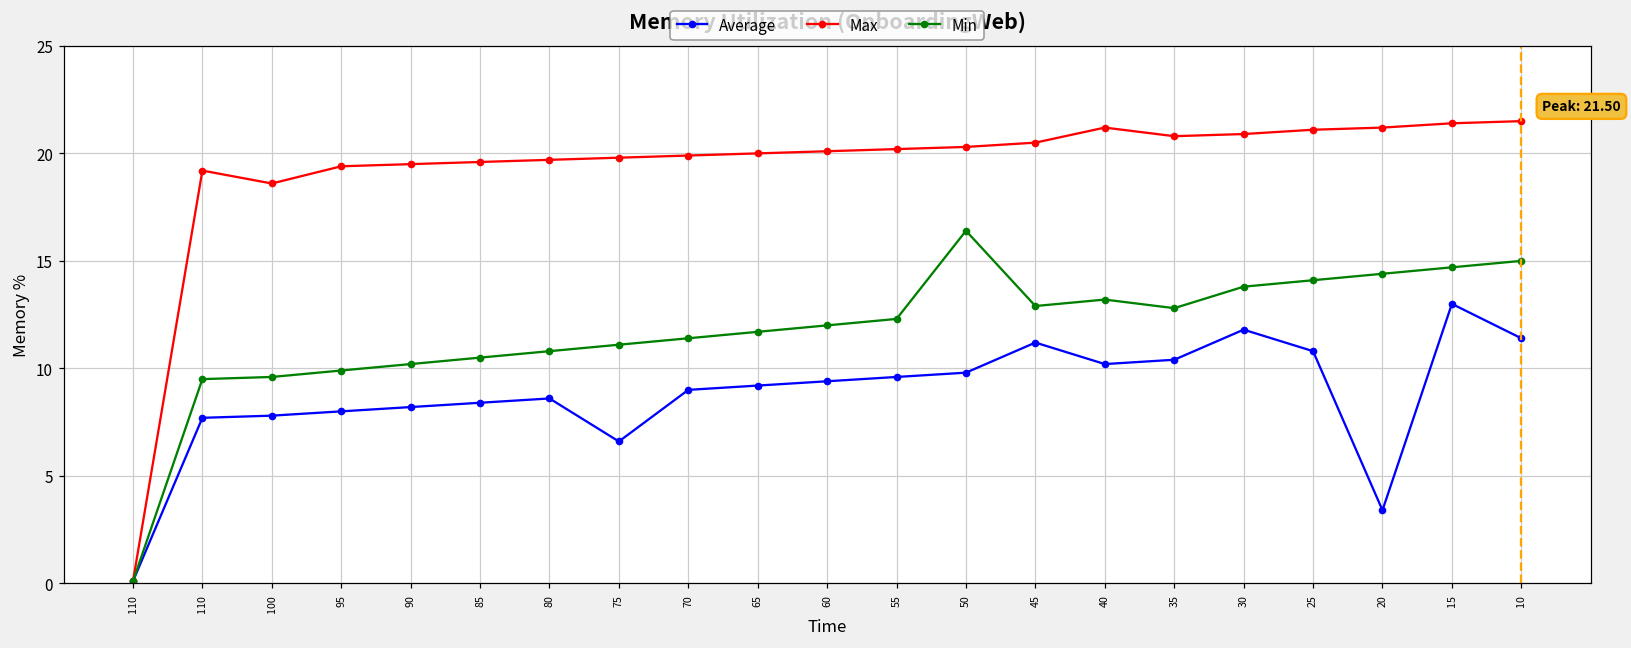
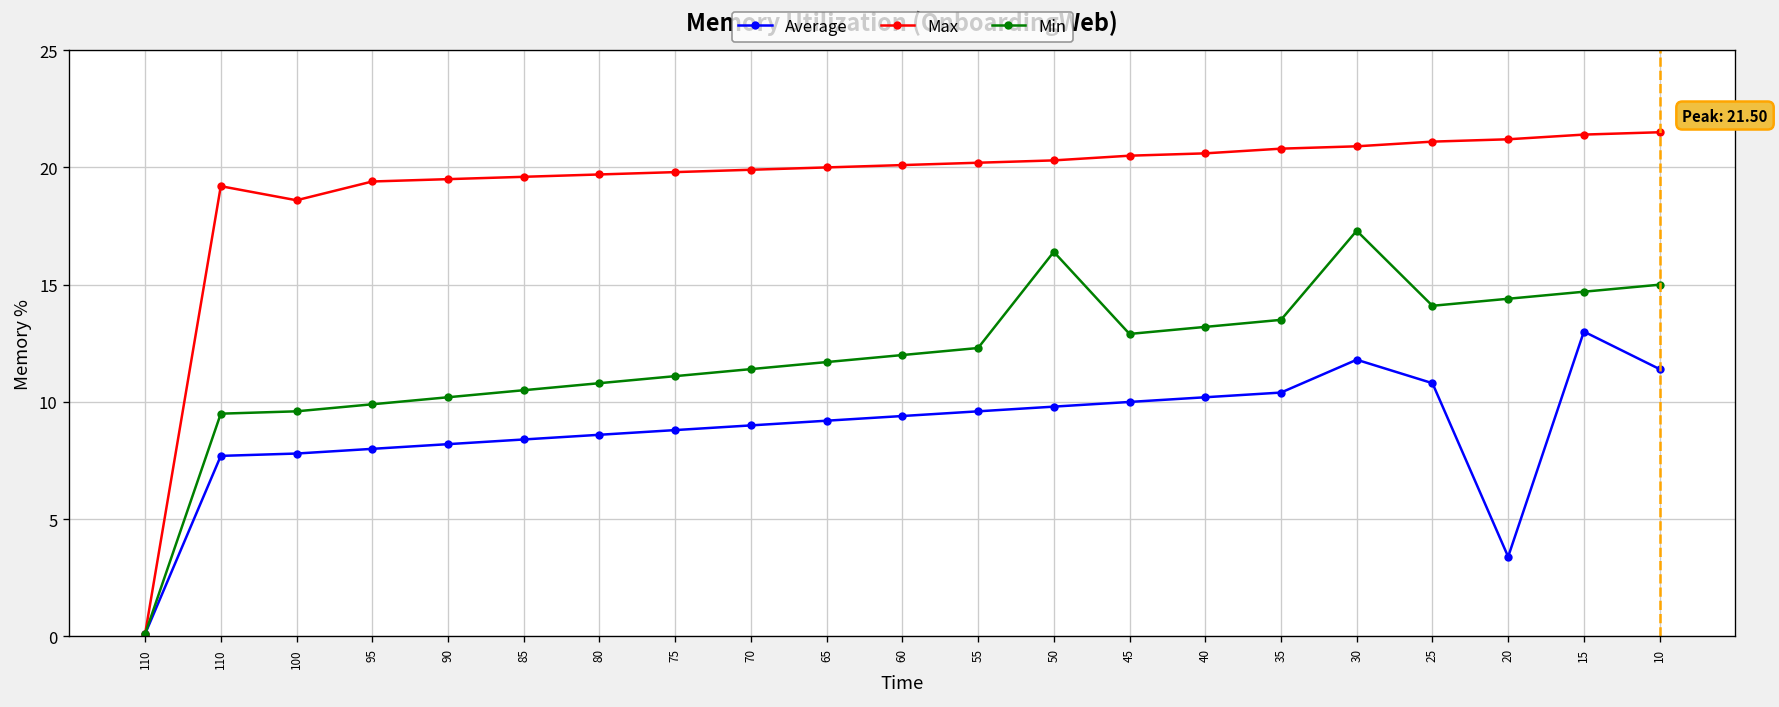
  {
    "Average": {
      "100": 7.8,
      "95": 8.0,
      "90": 8.2,
      "85": 8.4,
      "80": 8.6,
-     "75": 6.6,
+     "75": 8.8,
      "70": 9.0,
      "65": 9.2,
      "60": 9.4,
      "55": 9.6,
      "50": 9.8,
-     "45": 11.2,
+     "45": 10.0,
      "40": 10.2,
      "35": 10.4,
      "30": 11.8,
      "25": 10.8,
      "20": 3.4,
      "15": 13.0,
      "10": 11.4
    },
    "Max": {
      "100": 18.6,
      "95": 19.4,
      "90": 19.5,
      "85": 19.6,
      "80": 19.7,
      "75": 19.8,
      "70": 19.9,
      "65": 20.0,
      "60": 20.1,
      "55": 20.2,
      "50": 20.3,
      "45": 20.5,
-     "40": 21.2,
+     "40": 20.6,
      "35": 20.8,
      "30": 20.9,
      "25": 21.1,
      "20": 21.2,
      "15": 21.4
    },
    "Min": {
      "100": 9.6,
      "95": 9.9,
      "90": 10.2,
      "85": 10.5,
      "80": 10.8,
      "75": 11.1,
      "70": 11.4,
      "65": 11.7,
      "60": 12.0,
      "55": 12.3,
      "50": 16.4,
      "45": 12.9,
      "40": 13.2,
-     "35": 12.8,
-     "30": 13.8,
+     "35": 13.5,
+     "30": 17.3,
      "25": 14.1,
      "20": 14.4,
      "15": 14.7,
      "10": 15.0
    }
  }
